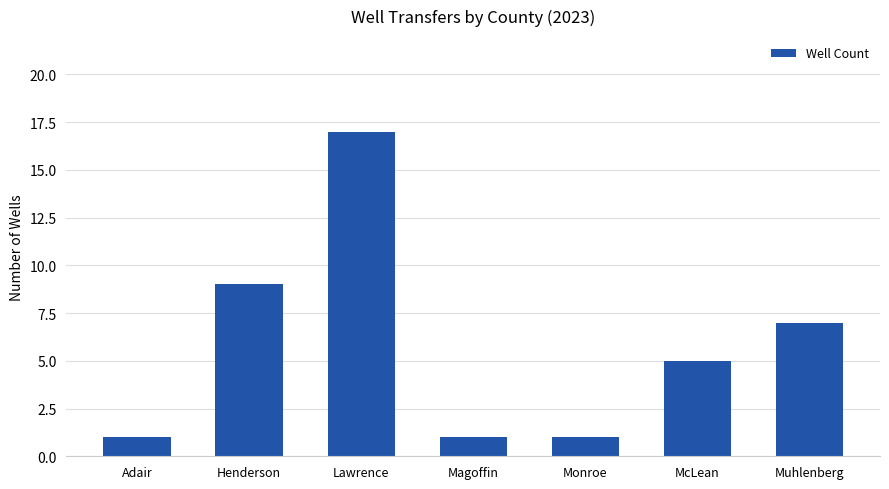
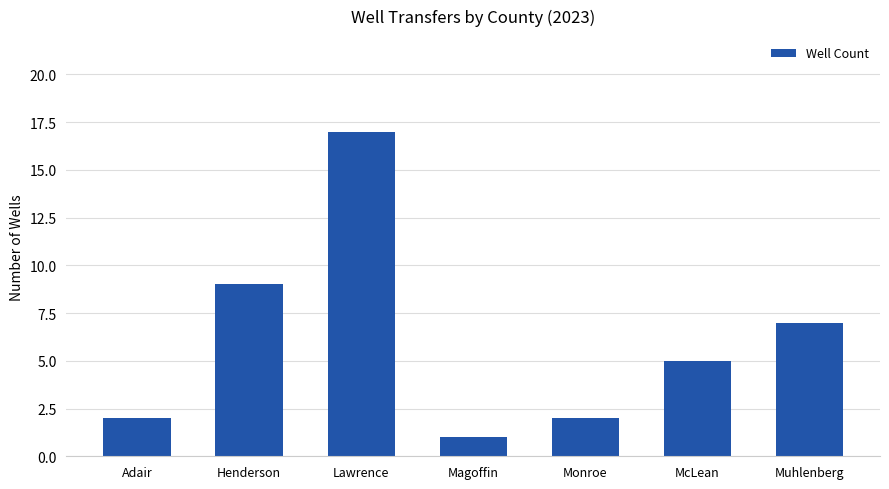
  {
-   "Adair": 1,
+   "Adair": 2,
    "Henderson": 9,
    "Lawrence": 17,
    "Magoffin": 1,
-   "Monroe": 1,
+   "Monroe": 2,
    "McLean": 5,
    "Muhlenberg": 7
  }
